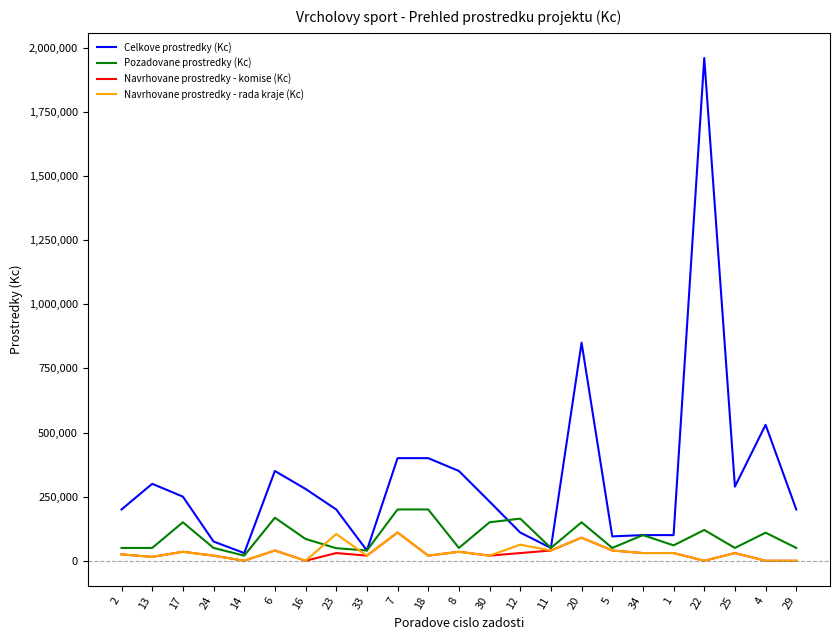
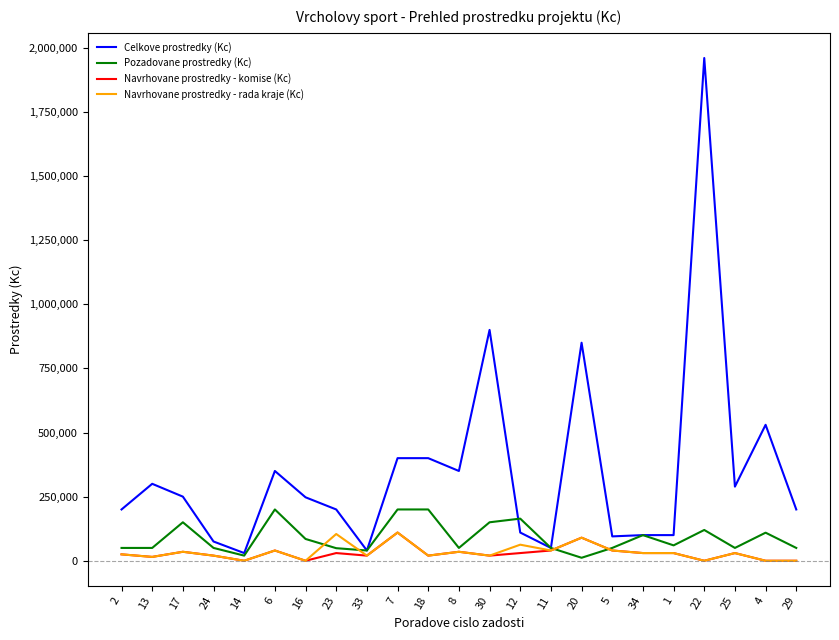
  {
    "Celkove prostredky (Kc)": {
      "2": "200,000",
      "13": "300,000",
      "17": "250,000",
      "24": "80,000",
      "6": "350,000",
-     "16": "280,000",
+     "16": "250,000",
      "23": "200,000",
      "7": "400,000",
      "18": "400,000",
      "8": "350,000",
-     "30": "230,000",
+     "30": "900,000",
      "12": "110,000",
      "20": "850,000",
      "5": "100,000",
      "1": "100,000",
      "22": "1,960,000",
      "25": "290,000",
      "4": "530,000",
      "29": "200,000"
    },
    "Pozadovane prostredky (Kc)": {
      "2": "50,000",
      "13": "50,000",
      "17": "150,000",
      "24": "50,000",
-     "6": "170,000",
+     "6": "200,000",
      "16": "90,000",
      "23": "50,000",
      "7": "200,000",
      "18": "200,000",
      "8": "50,000",
      "30": "150,000",
      "12": "160,000",
-     "20": "150,000",
+     "20": "10,000",
      "5": "50,000",
      "1": "60,000",
      "22": "120,000",
      "25": "50,000",
      "4": "110,000",
      "29": "50,000"
    },
    "Navrhovane prostredky - komise (Kc)": {
      "23": "30,000",
      "12": "30,000"
    },
    "Navrhovane prostredky - rada kraje (Kc)": {
      "23": "100,000",
      "12": "60,000"
    }
  }
